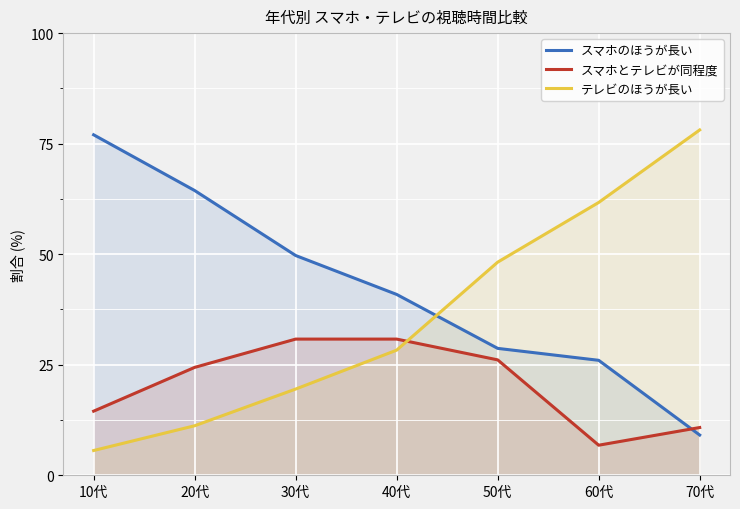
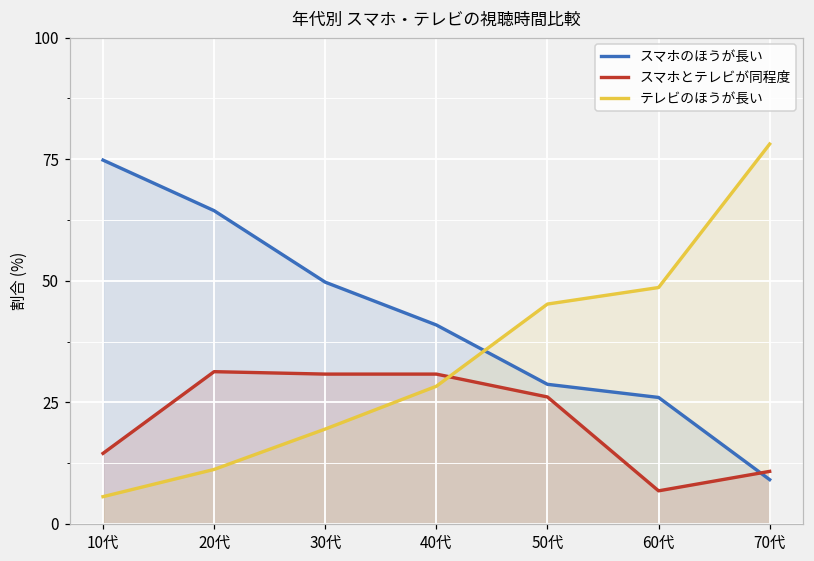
  {
    "スマホのほうが長い": {
-     "10代": 77,
+     "10代": 75,
      "20代": 64,
      "30代": 50,
      "40代": 41,
      "50代": 29,
      "60代": 26,
      "70代": 9
    },
    "スマホとテレビが同程度": {
      "10代": 15,
-     "20代": 24,
+     "20代": 31,
      "30代": 31,
      "40代": 31,
      "50代": 26,
      "60代": 7,
      "70代": 11
    },
    "テレビのほうが長い": {
      "10代": 6,
      "20代": 11,
      "30代": 20,
      "40代": 28,
-     "50代": 48,
-     "60代": 62,
+     "50代": 45,
+     "60代": 49,
      "70代": 78
    }
  }
